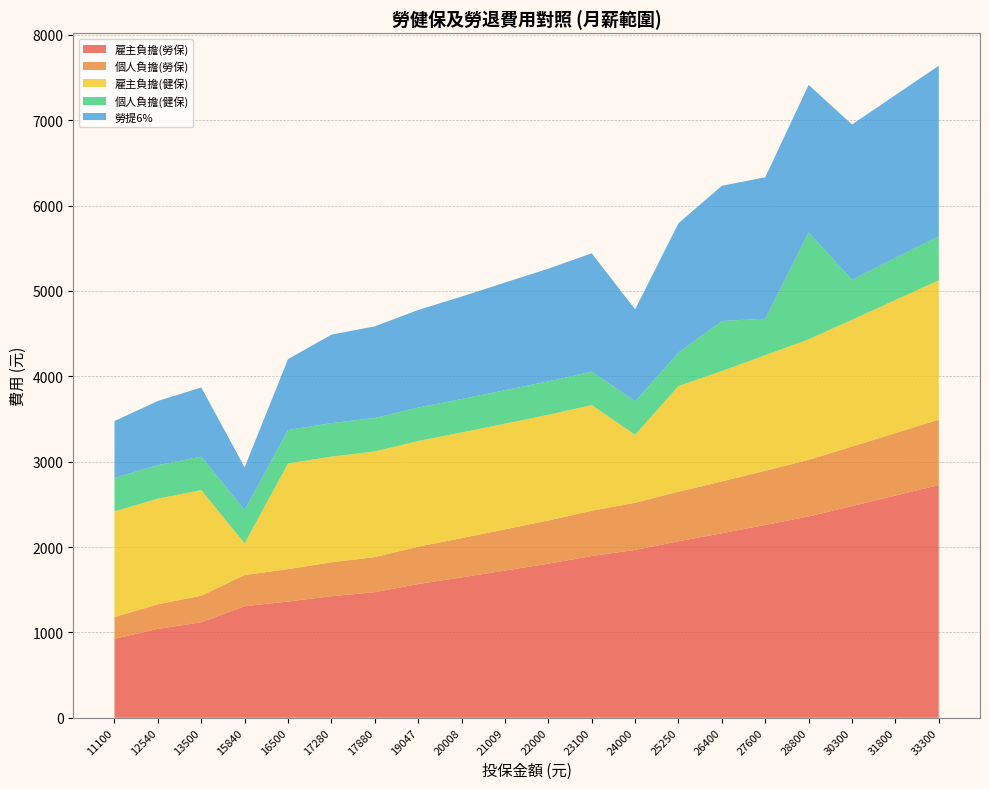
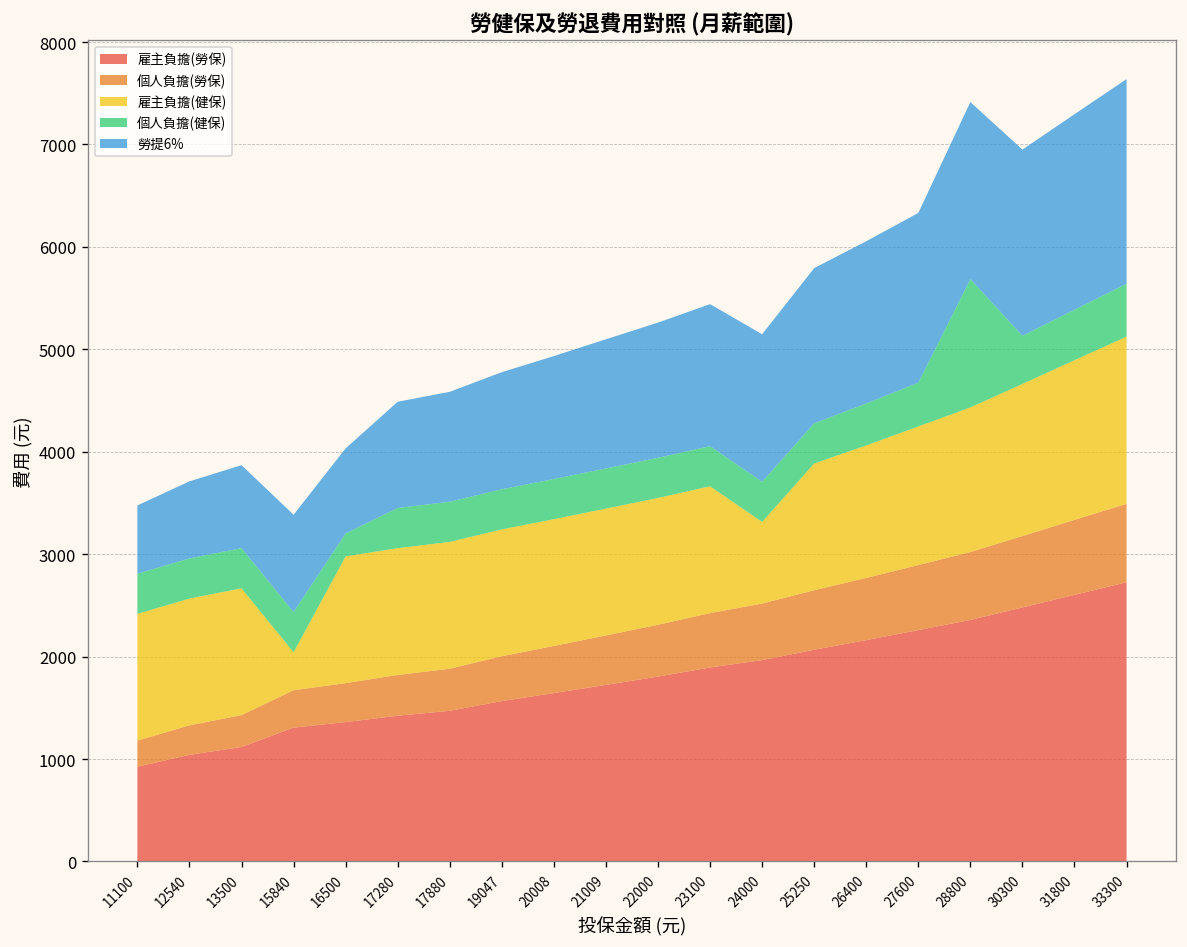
  {
    "雇主負擔(健保)": {
      "11100": 1200,
      "12540": 1200,
      "13500": 1200,
      "15840": 400,
      "16500": 1200,
      "17280": 1200,
      "17880": 1200,
      "19047": 1200,
      "20008": 1200,
      "21009": 1200,
      "22000": 1200,
      "23100": 1200,
      "24000": 800,
      "25250": 1200,
      "26400": 1300,
      "27600": 1400,
      "28800": 1400,
      "30300": 1500,
      "31800": 1600,
      "33300": 1600
    },
    "個人負擔(健保)": {
      "11100": 400,
      "12540": 400,
      "13500": 400,
      "15840": 400,
-     "16500": 400,
+     "16500": 200,
      "17280": 400,
      "17880": 400,
      "19047": 400,
      "20008": 400,
      "21009": 400,
      "22000": 400,
      "23100": 400,
      "24000": 400,
      "25250": 400,
-     "26400": 600,
+     "26400": 400,
      "27600": 400,
      "28800": 1300,
      "30300": 500,
      "31800": 500,
      "33300": 500
    },
    "勞提6%": {
      "11100": 700,
      "12540": 800,
      "13500": 800,
-     "15840": 500,
+     "15840": 1000,
      "16500": 800,
      "17280": 1000,
      "17880": 1100,
      "19047": 1100,
      "20008": 1200,
      "21009": 1300,
      "22000": 1300,
      "23100": 1400,
-     "24000": 1100,
+     "24000": 1400,
      "25250": 1500,
      "26400": 1600,
      "27600": 1700,
      "28800": 1700,
      "30300": 1800,
      "31800": 1900,
      "33300": 2000
    }
  }
